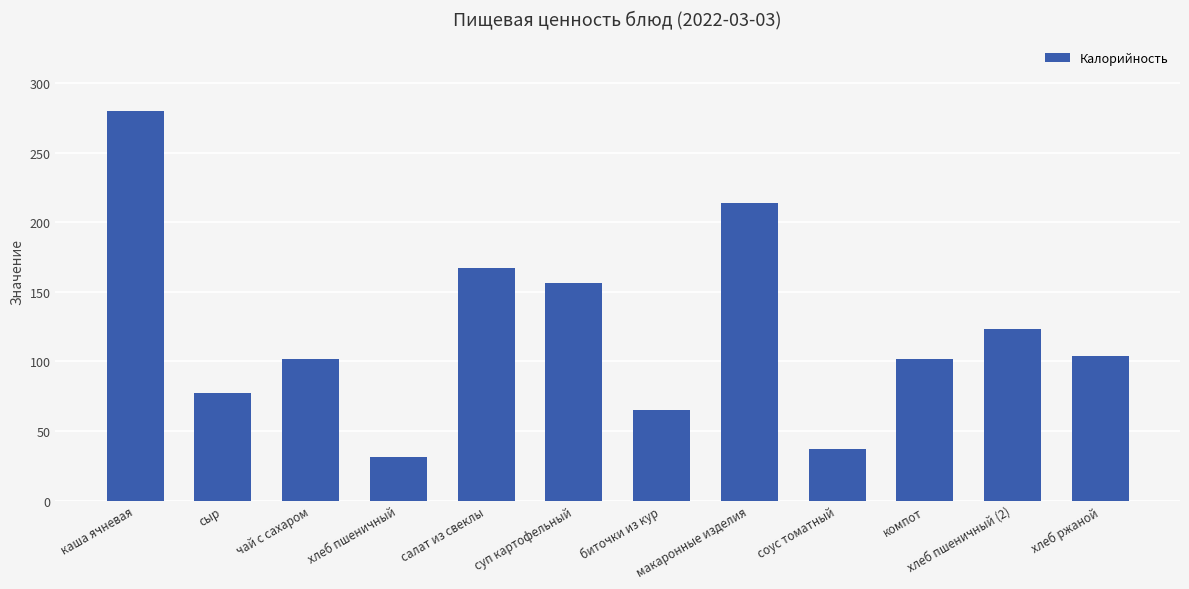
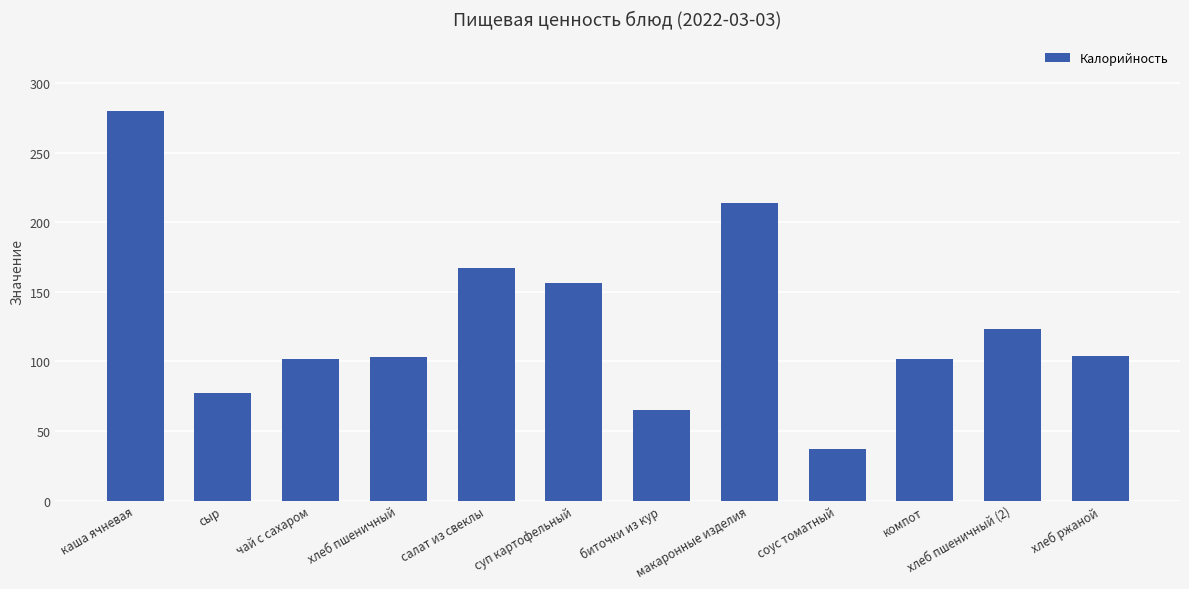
  {
    "каша ячневая": 280,
    "сыр": 77,
    "чай с сахаром": 102,
-   "хлеб пшеничный": 31,
+   "хлеб пшеничный": 103,
    "салат из свеклы": 167,
    "суп картофельный": 156,
    "биточки из кур": 65,
    "макаронные изделия": 214,
    "соус томатный": 37,
    "компот": 102,
    "хлеб пшеничный (2)": 123,
    "хлеб ржаной": 104
  }
